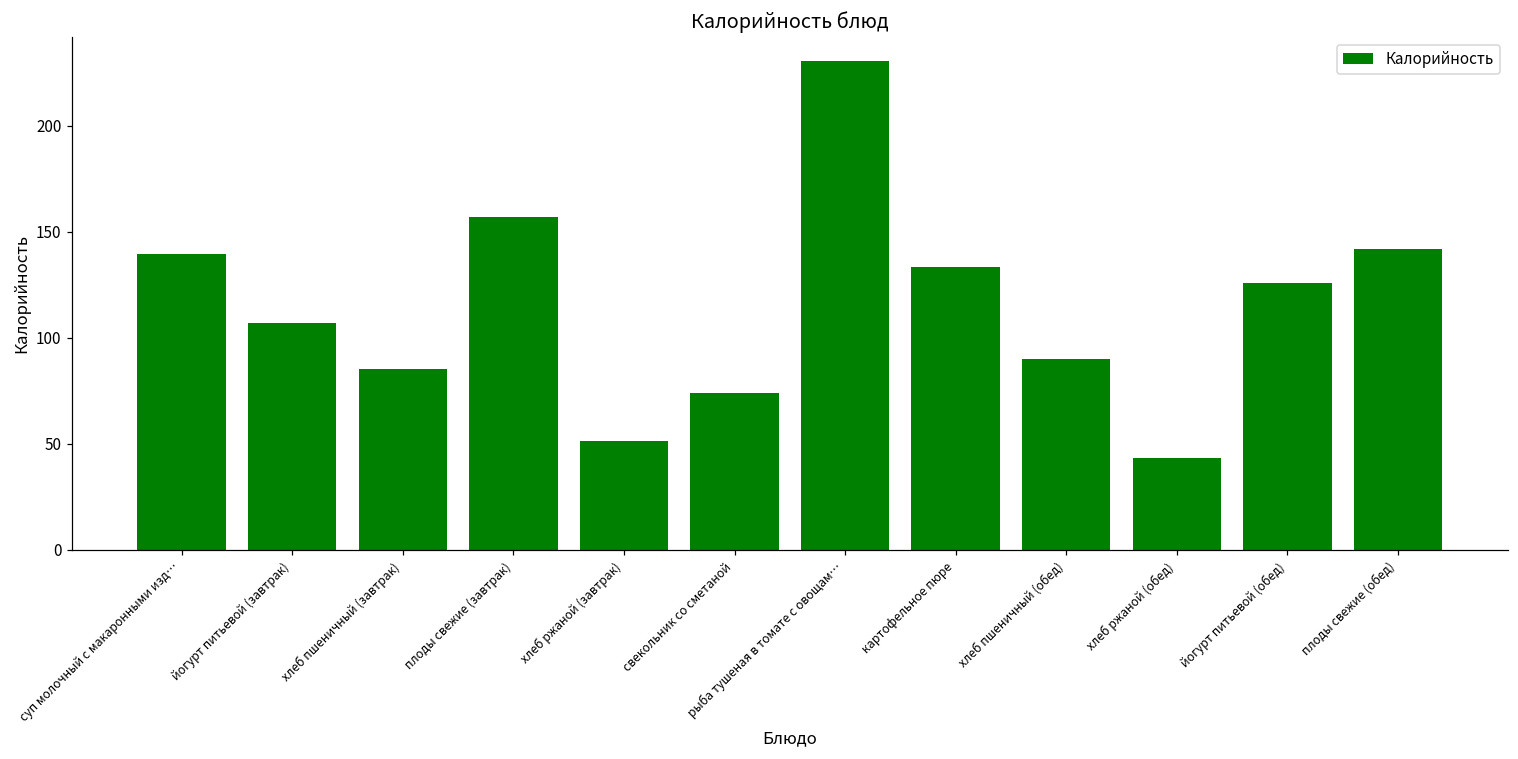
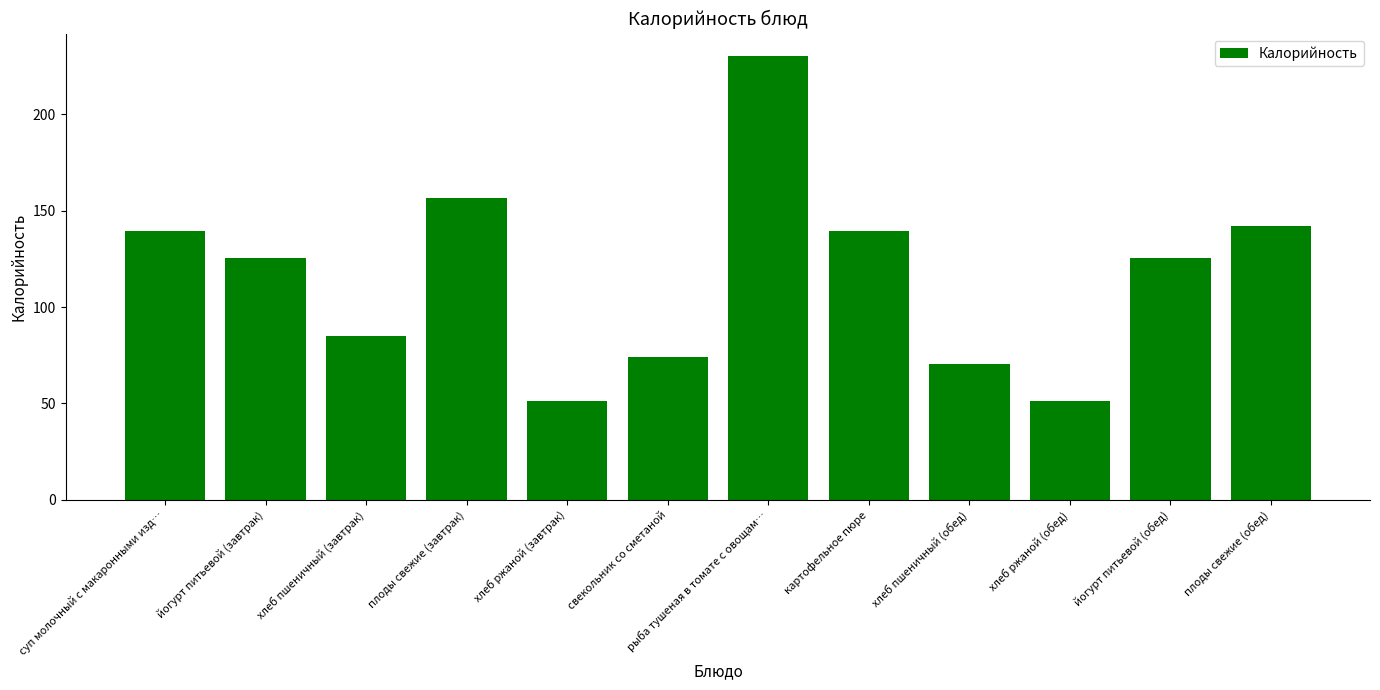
  {
    "суп молочный с макаронными изд…": 140,
-   "йогурт питьевой (завтрак)": 107,
+   "йогурт питьевой (завтрак)": 126,
    "хлеб пшеничный (завтрак)": 85,
    "плоды свежие (завтрак)": 157,
    "хлеб ржаной (завтрак)": 51,
    "свекольник со сметаной": 74,
    "рыба тушеная в томате с овощам…": 230,
-   "картофельное пюре": 133,
-   "хлеб пшеничный (обед)": 90,
-   "хлеб ржаной (обед)": 44,
+   "картофельное пюре": 139,
+   "хлеб пшеничный (обед)": 70,
+   "хлеб ржаной (обед)": 51,
    "йогурт питьевой (обед)": 126,
    "плоды свежие (обед)": 142
  }
